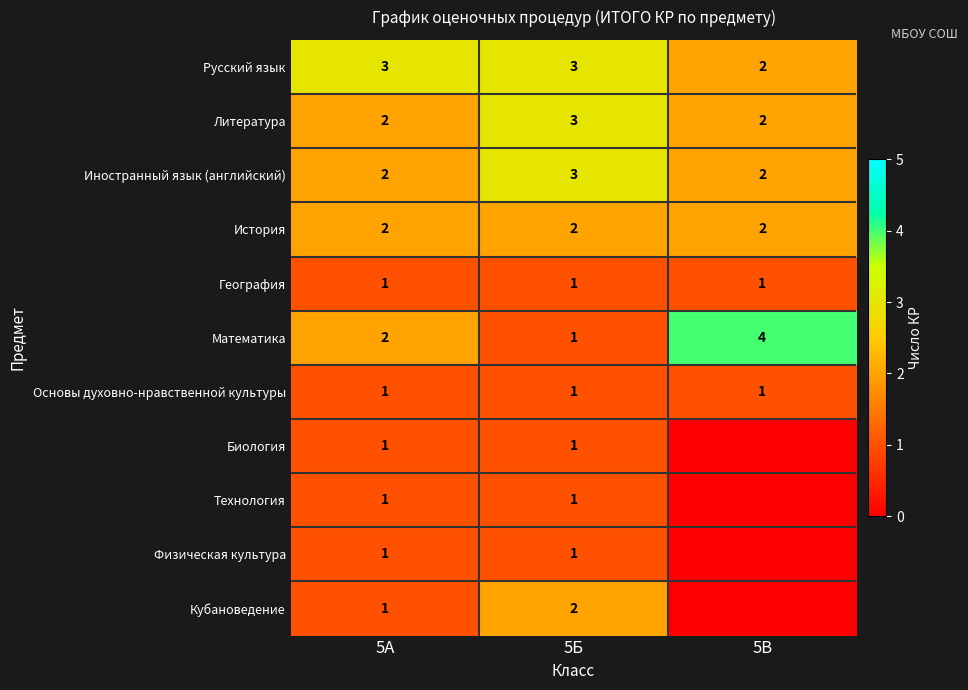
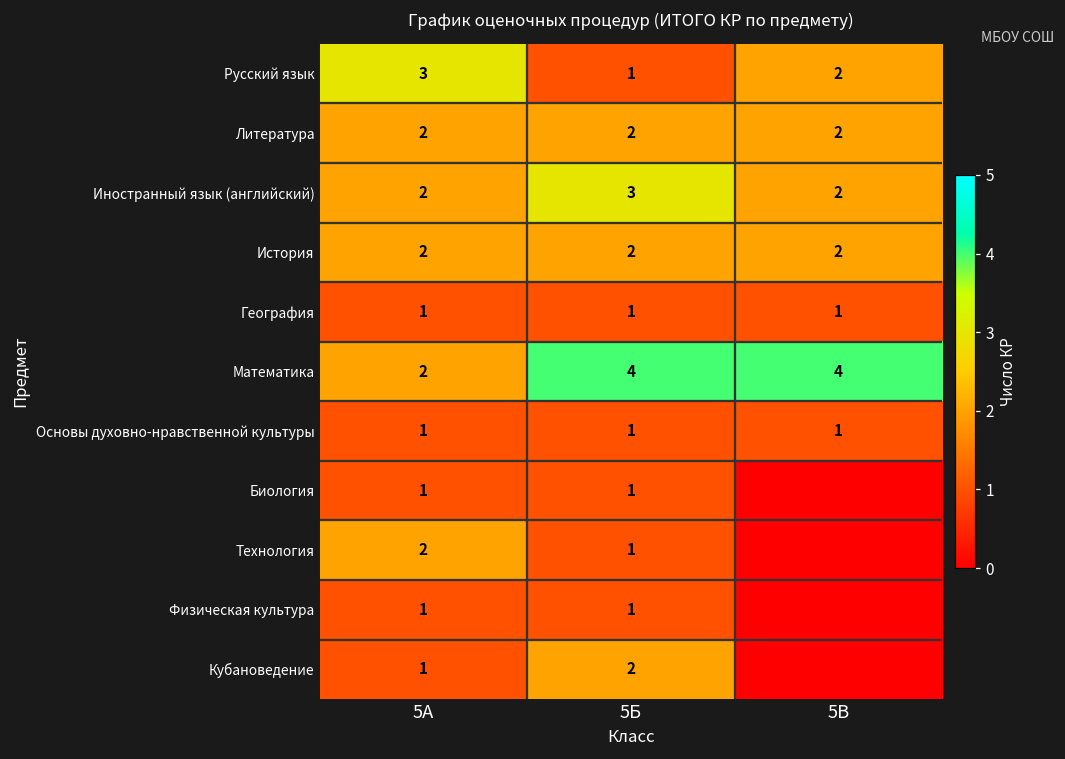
  {
    "Русский язык": {
      "5А": 3,
-     "5Б": 3,
+     "5Б": 1,
      "5В": 2
    },
    "Литература": {
      "5А": 2,
-     "5Б": 3,
+     "5Б": 2,
      "5В": 2
    },
    "Иностранный язык (английский)": {
      "5А": 2,
      "5Б": 3,
      "5В": 2
    },
    "История": {
      "5А": 2,
      "5Б": 2,
      "5В": 2
    },
    "География": {
      "5А": 1,
      "5Б": 1,
      "5В": 1
    },
    "Математика": {
      "5А": 2,
-     "5Б": 1,
+     "5Б": 4,
      "5В": 4
    },
    "Основы духовно-нравственной культуры": {
      "5А": 1,
      "5Б": 1,
      "5В": 1
    },
    "Биология": {
      "5А": 1,
      "5Б": 1
    },
    "Технология": {
-     "5А": 1,
+     "5А": 2,
      "5Б": 1
    },
    "Физическая культура": {
      "5А": 1,
      "5Б": 1
    },
    "Кубановедение": {
      "5А": 1,
      "5Б": 2
    }
  }
